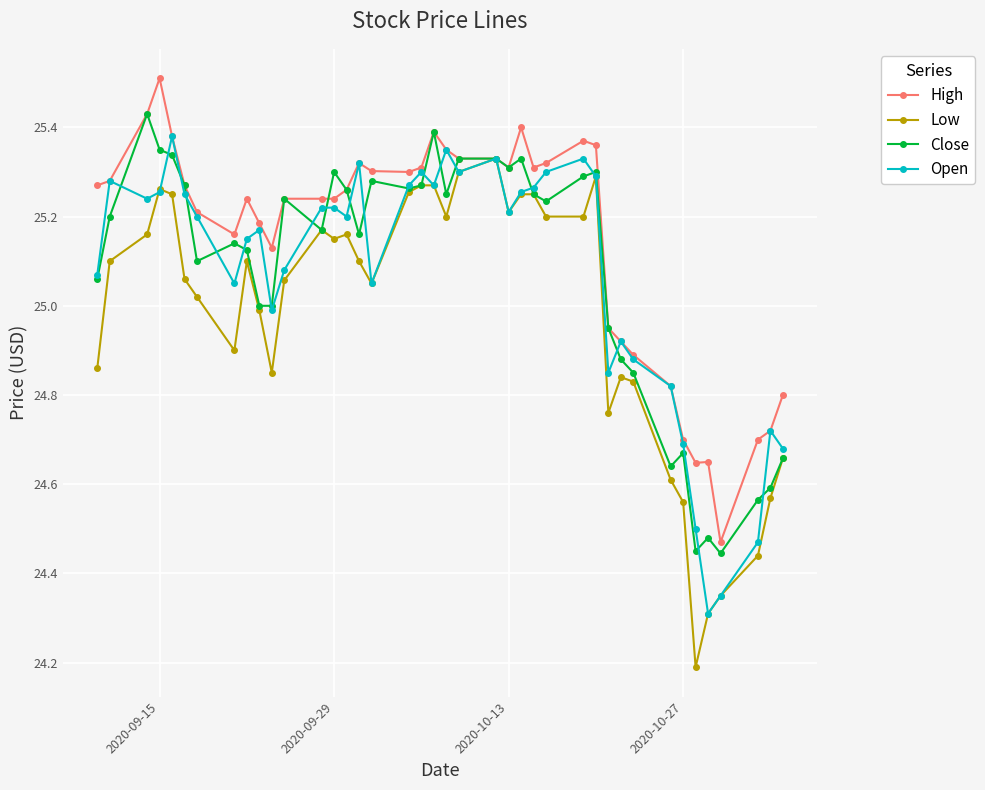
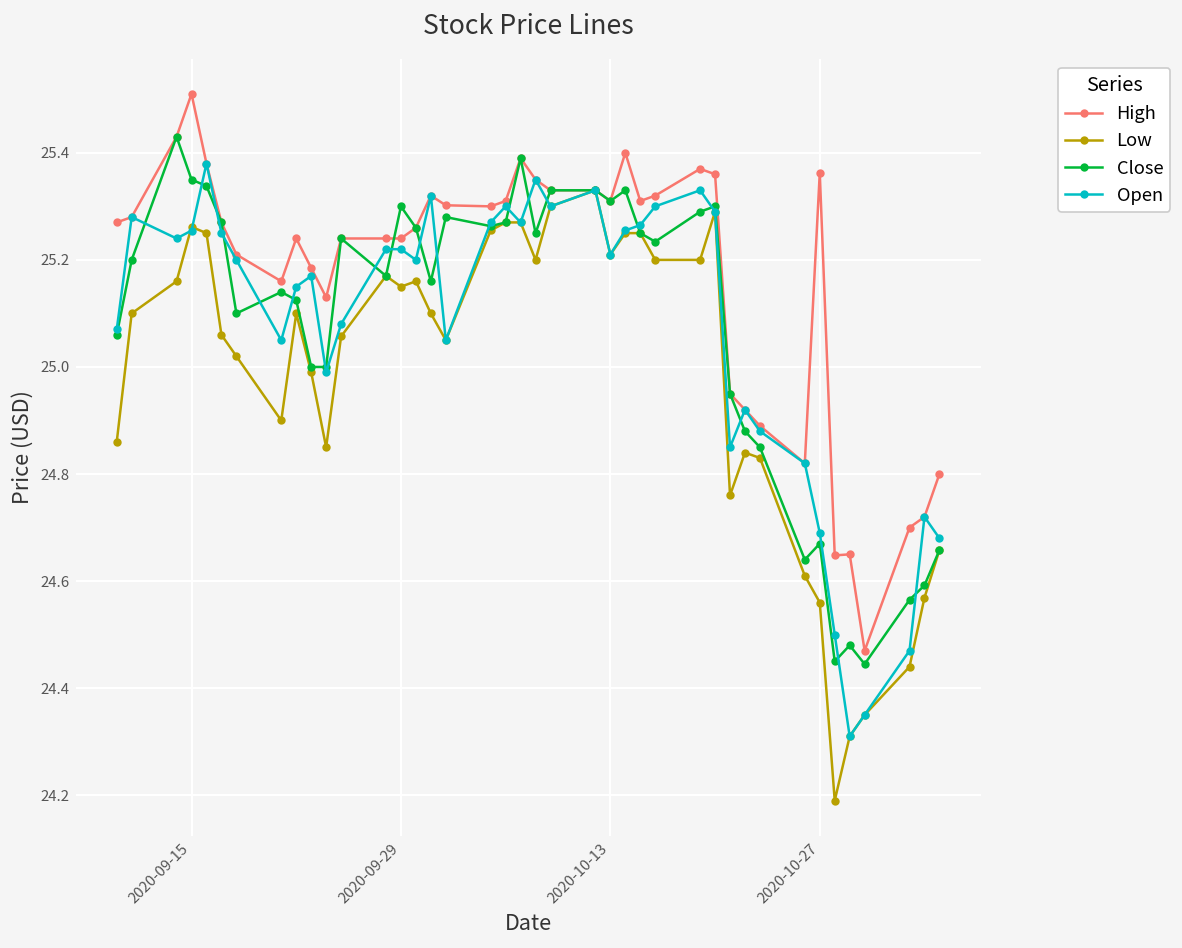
  {
    "High": {
      "2020-09-15": 25.51,
      "2020-09-29": 25.24,
-     "2020-10-27": 24.70
+     "2020-10-27": 25.36
    },
    "Low": {
      "2020-09-15": 25.26,
      "2020-09-29": 25.15,
      "2020-10-27": 24.56
    },
    "Close": {
      "2020-09-15": 25.35,
      "2020-09-29": 25.30,
      "2020-10-27": 24.67
    },
    "Open": {
      "2020-09-15": 25.25,
      "2020-09-29": 25.22,
      "2020-10-27": 24.69
    }
  }
